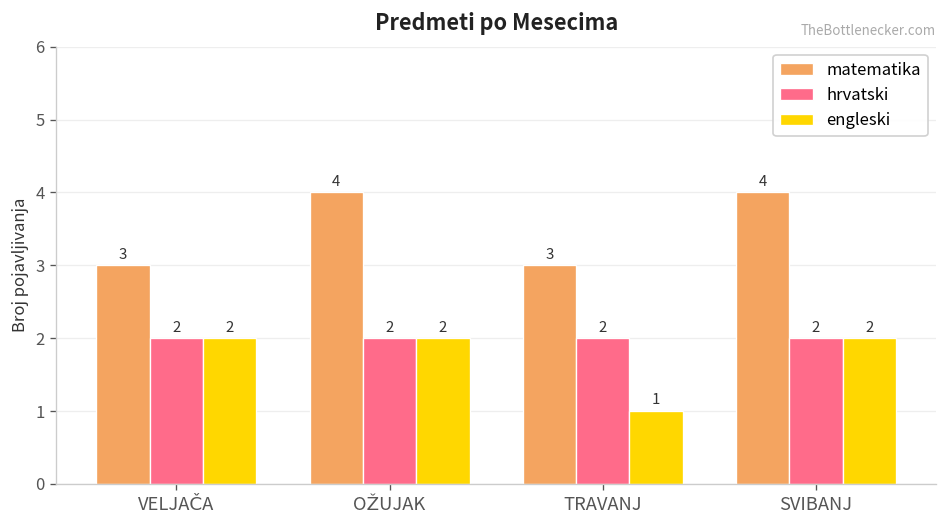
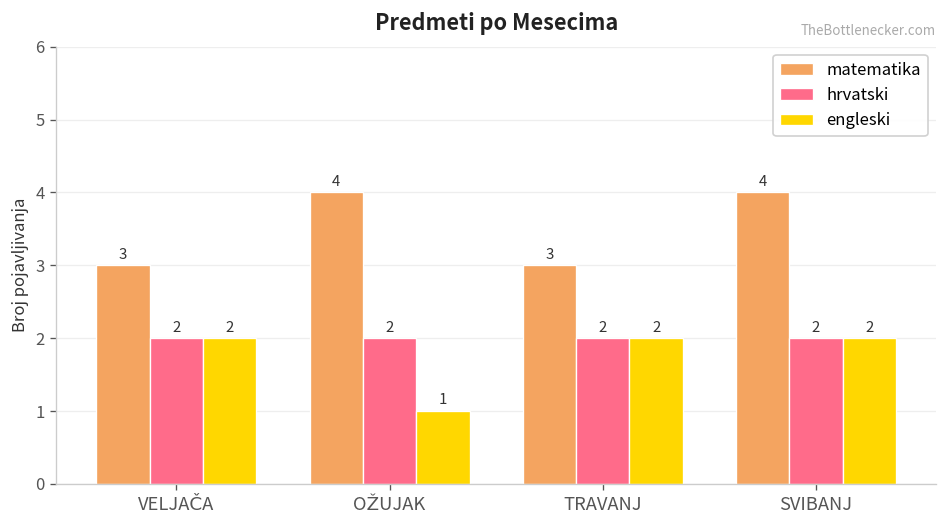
  {
    "matematika": {
      "VELJAČA": 3,
      "OŽUJAK": 4,
      "TRAVANJ": 3,
      "SVIBANJ": 4
    },
    "hrvatski": {
      "VELJAČA": 2,
      "OŽUJAK": 2,
      "TRAVANJ": 2,
      "SVIBANJ": 2
    },
    "engleski": {
      "VELJAČA": 2,
-     "OŽUJAK": 2,
-     "TRAVANJ": 1,
+     "OŽUJAK": 1,
+     "TRAVANJ": 2,
      "SVIBANJ": 2
    }
  }
